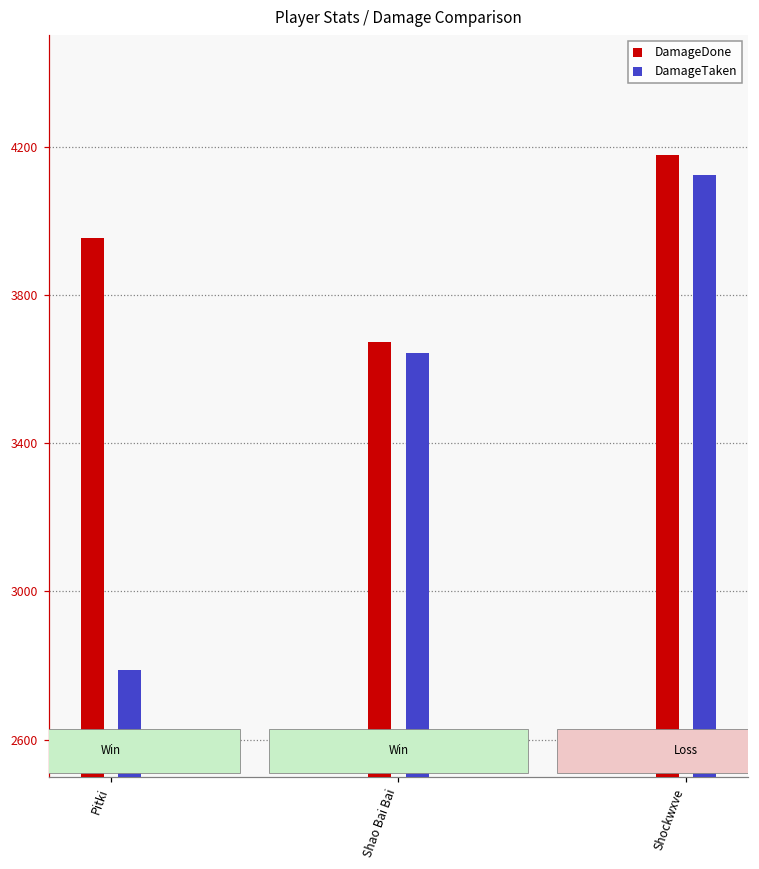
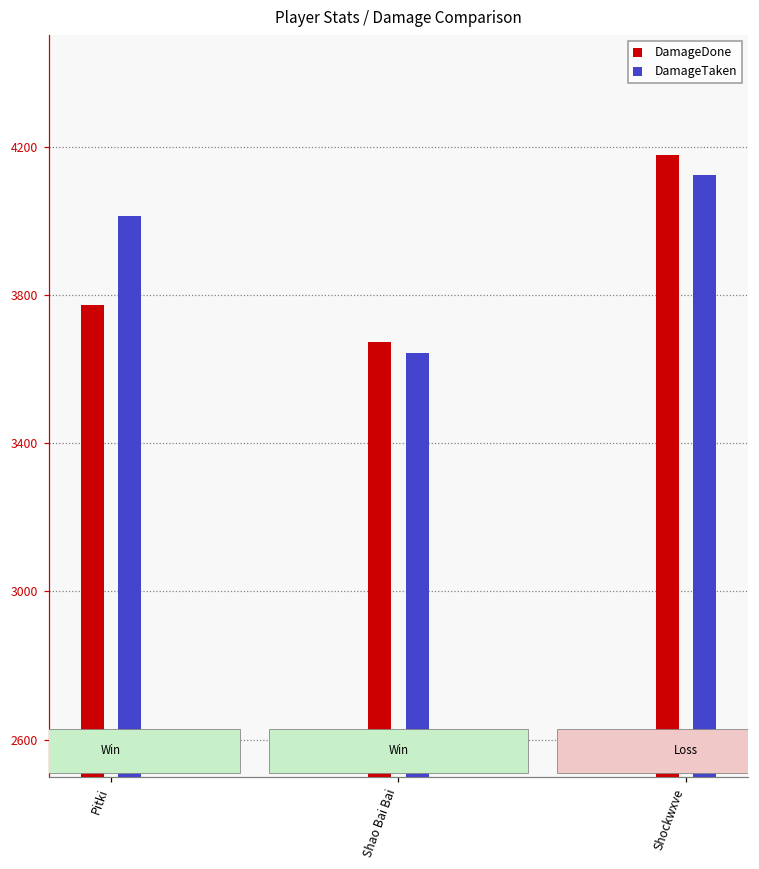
  {
    "DamageDone": {
-     "Pitki": 3950,
+     "Pitki": 3770,
      "Shao Bai Bai": 3670,
      "Shockwxve": 4180
    },
    "DamageTaken": {
-     "Pitki": 2790,
+     "Pitki": 4010,
      "Shao Bai Bai": 3640,
      "Shockwxve": 4120
    }
  }
